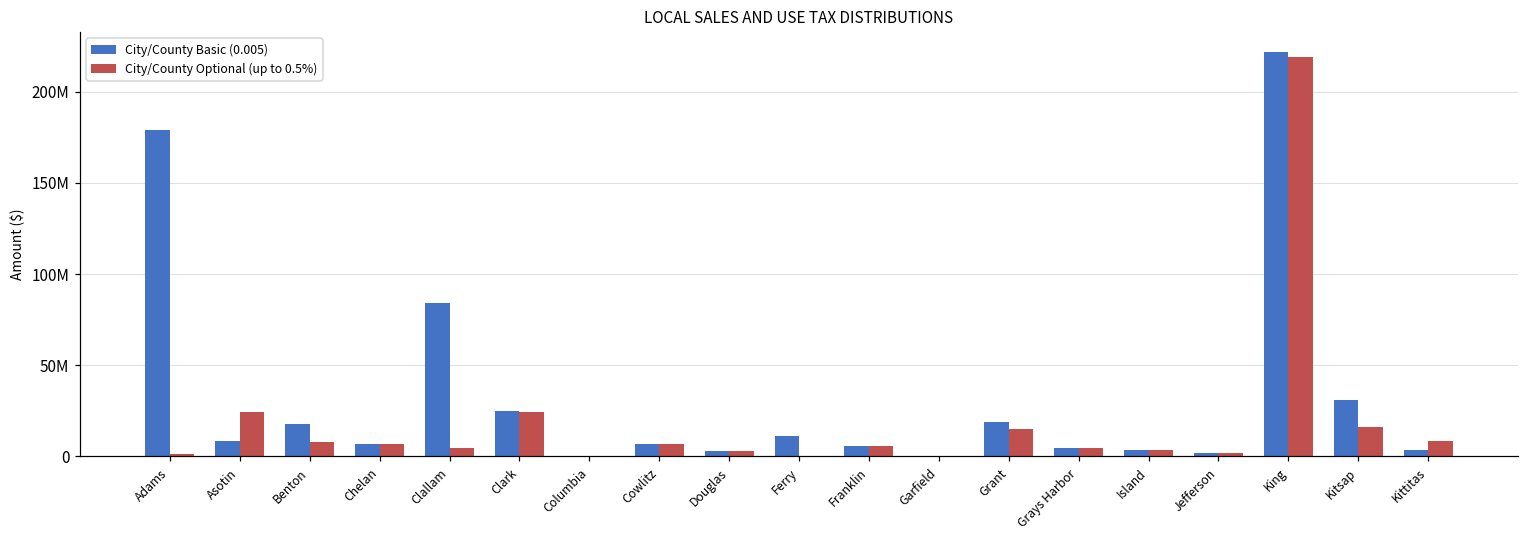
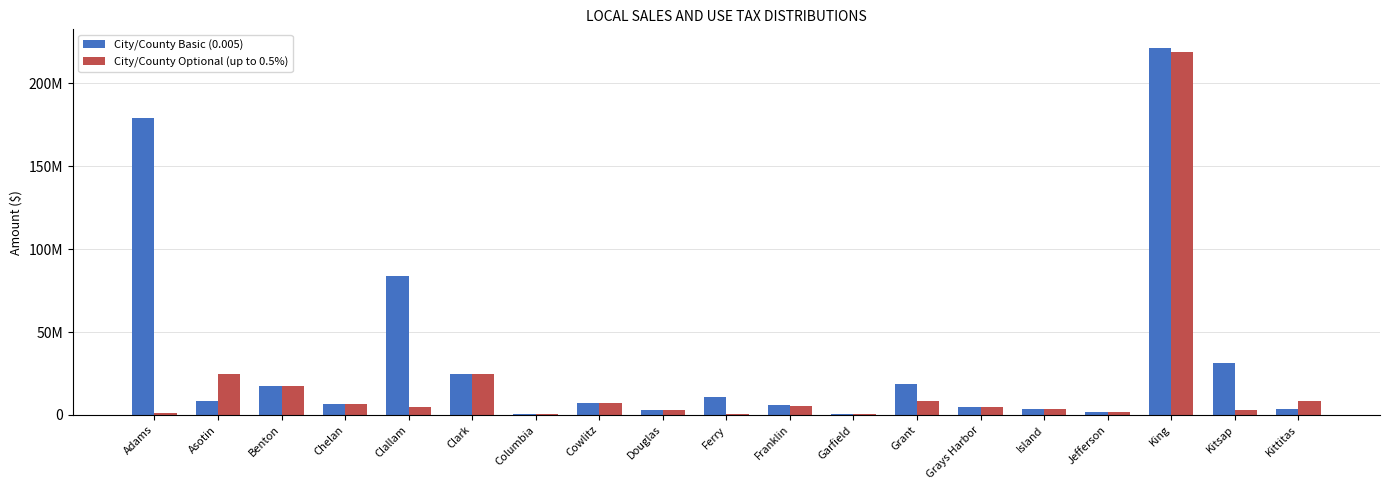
  {
    "City/County Basic (0.005)": {
      "Adams": 179000000,
      "Asotin": 9000000,
      "Benton": 18000000,
      "Chelan": 7000000,
      "Clallam": 84000000,
      "Clark": 25000000,
      "Cowlitz": 7000000,
      "Douglas": 3000000,
      "Ferry": 11000000,
      "Franklin": 6000000,
      "Grant": 19000000,
      "Grays Harbor": 5000000,
      "Island": 4000000,
      "Jefferson": 2000000,
      "King": 221000000,
      "Kitsap": 31000000,
      "Kittitas": 3000000
    },
    "City/County Optional (up to 0.5%)": {
      "Asotin": 25000000,
-     "Benton": 8000000,
+     "Benton": 17000000,
      "Chelan": 7000000,
      "Clallam": 5000000,
      "Clark": 24000000,
      "Cowlitz": 7000000,
      "Douglas": 3000000,
      "Franklin": 6000000,
-     "Grant": 15000000,
+     "Grant": 8000000,
      "Grays Harbor": 5000000,
      "Island": 4000000,
      "Jefferson": 2000000,
      "King": 219000000,
-     "Kitsap": 16000000,
+     "Kitsap": 3000000,
      "Kittitas": 8000000
    }
  }
